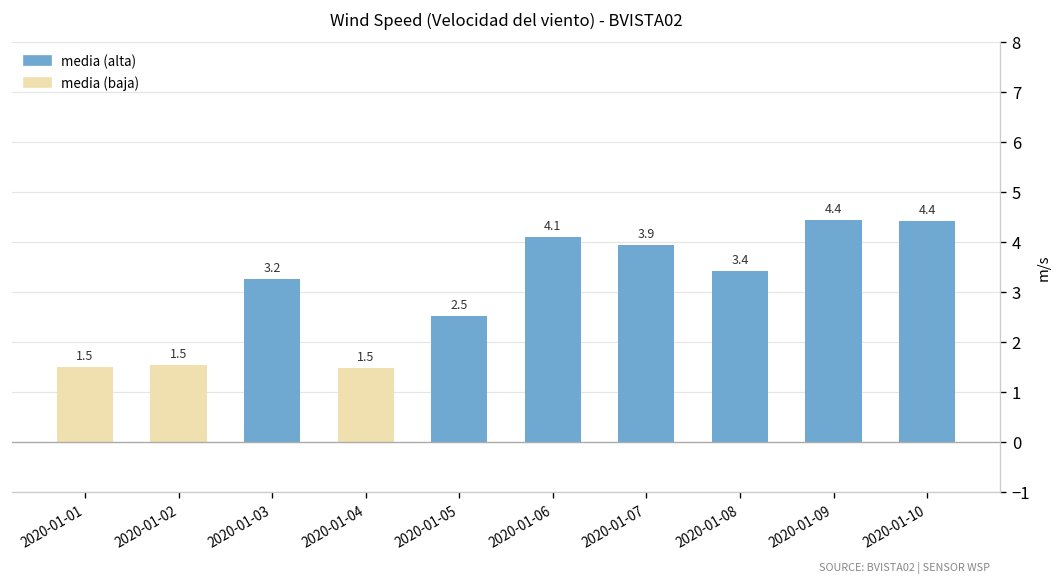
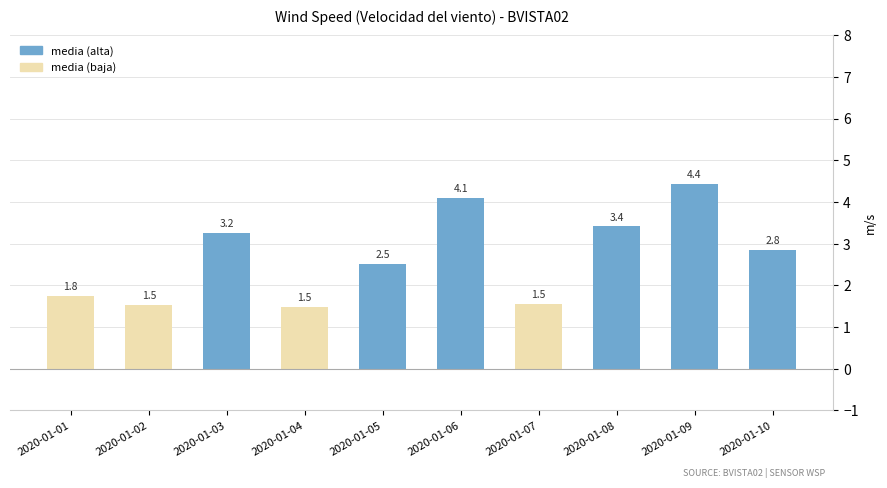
  {
-   "2020-01-01": 1.5,
+   "2020-01-01": 1.8,
    "2020-01-02": 1.5,
    "2020-01-03": 3.2,
    "2020-01-04": 1.5,
    "2020-01-05": 2.5,
    "2020-01-06": 4.1,
-   "2020-01-07": 3.9,
+   "2020-01-07": 1.5,
    "2020-01-08": 3.4,
    "2020-01-09": 4.4,
-   "2020-01-10": 4.4
+   "2020-01-10": 2.8
  }
